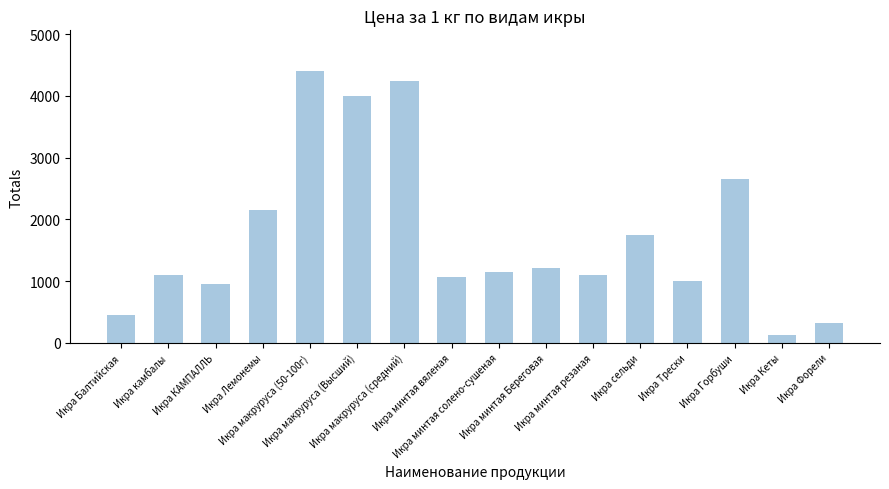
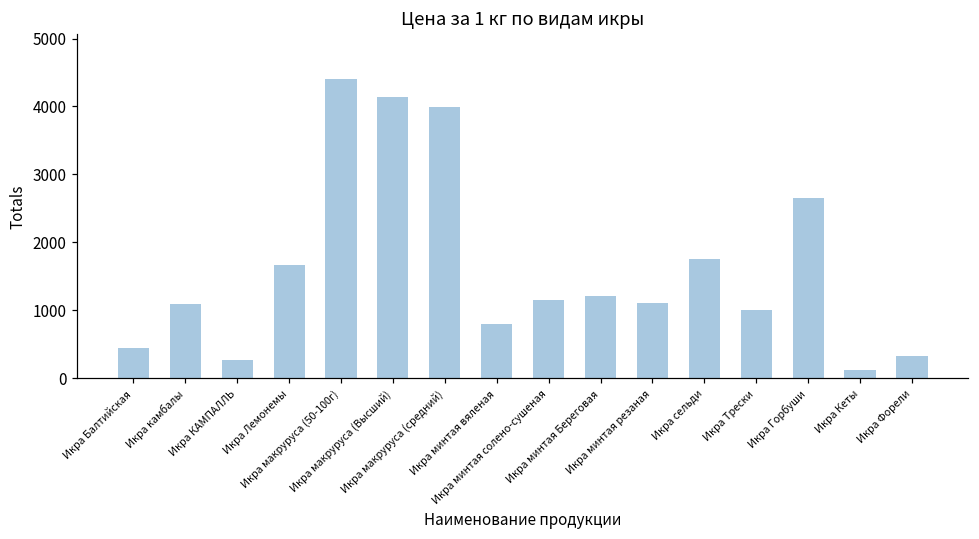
  {
    "Икра Балтийская": 500,
    "Икра камбалы": 1100,
-   "Икра КАМПАЛЛЬ": 1000,
-   "Икра Лемонемы": 2100,
+   "Икра КАМПАЛЛЬ": 300,
+   "Икра Лемонемы": 1700,
    "Икра макруруса (50-100г)": 4400,
-   "Икра макруруса (Высший)": 4000,
-   "Икра макруруса (средний)": 4200,
-   "Икра минтая вяленая": 1100,
+   "Икра макруруса (Высший)": 4100,
+   "Икра макруруса (средний)": 4000,
+   "Икра минтая вяленая": 800,
    "Икра минтая солено-сушеная": 1200,
    "Икра минтая Береговая": 1200,
    "Икра минтая резаная": 1100,
    "Икра сельди": 1800,
    "Икра Трески": 1000,
    "Икра Горбуши": 2700,
    "Икра Кеты": 100,
    "Икра Форели": 300
  }
